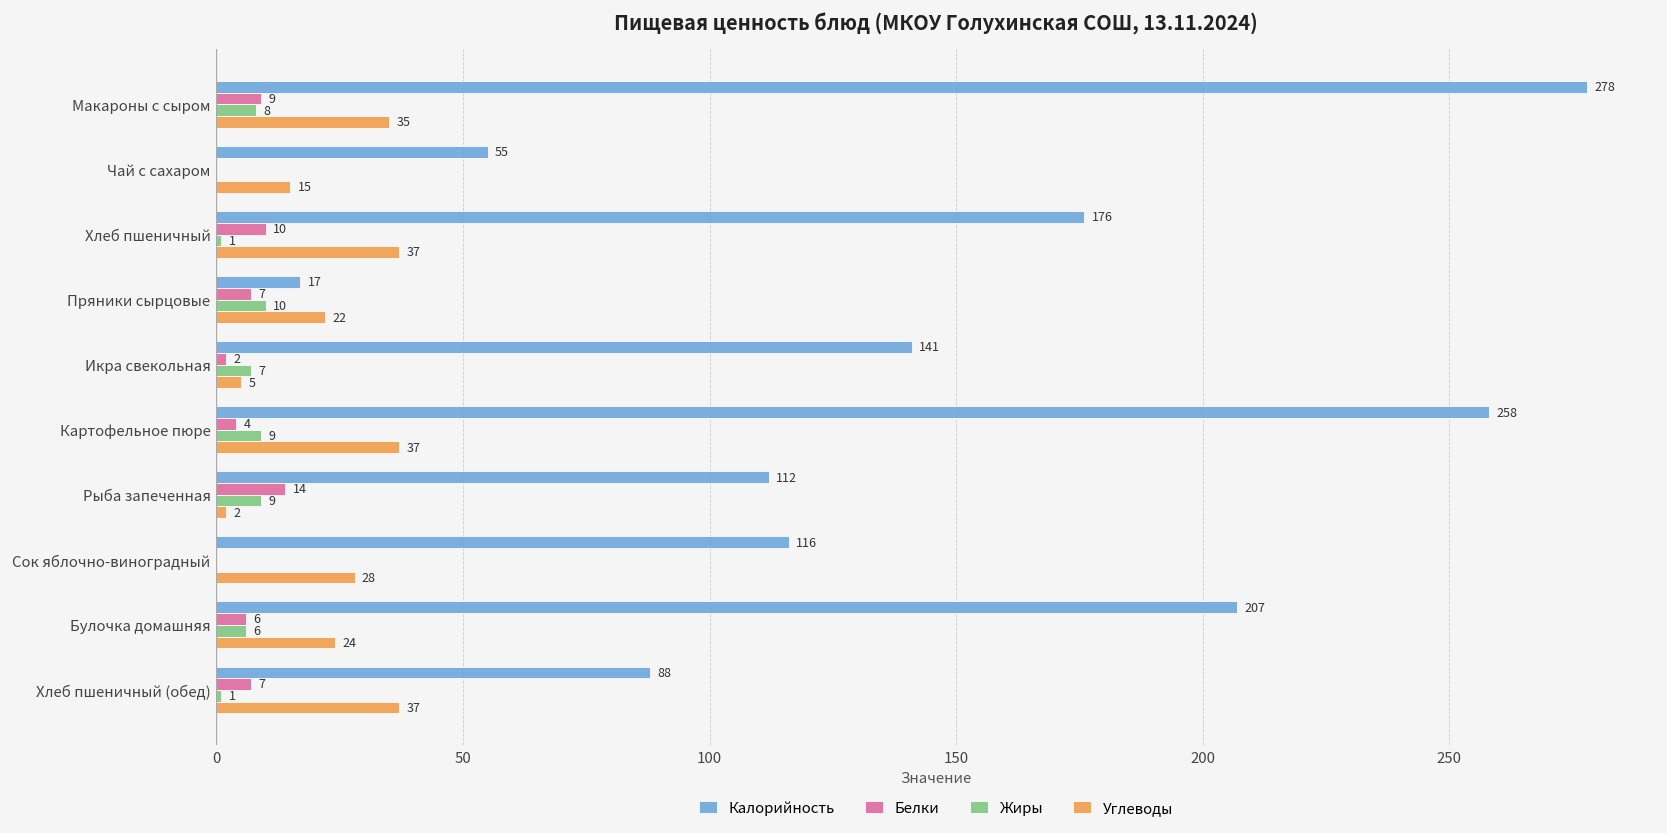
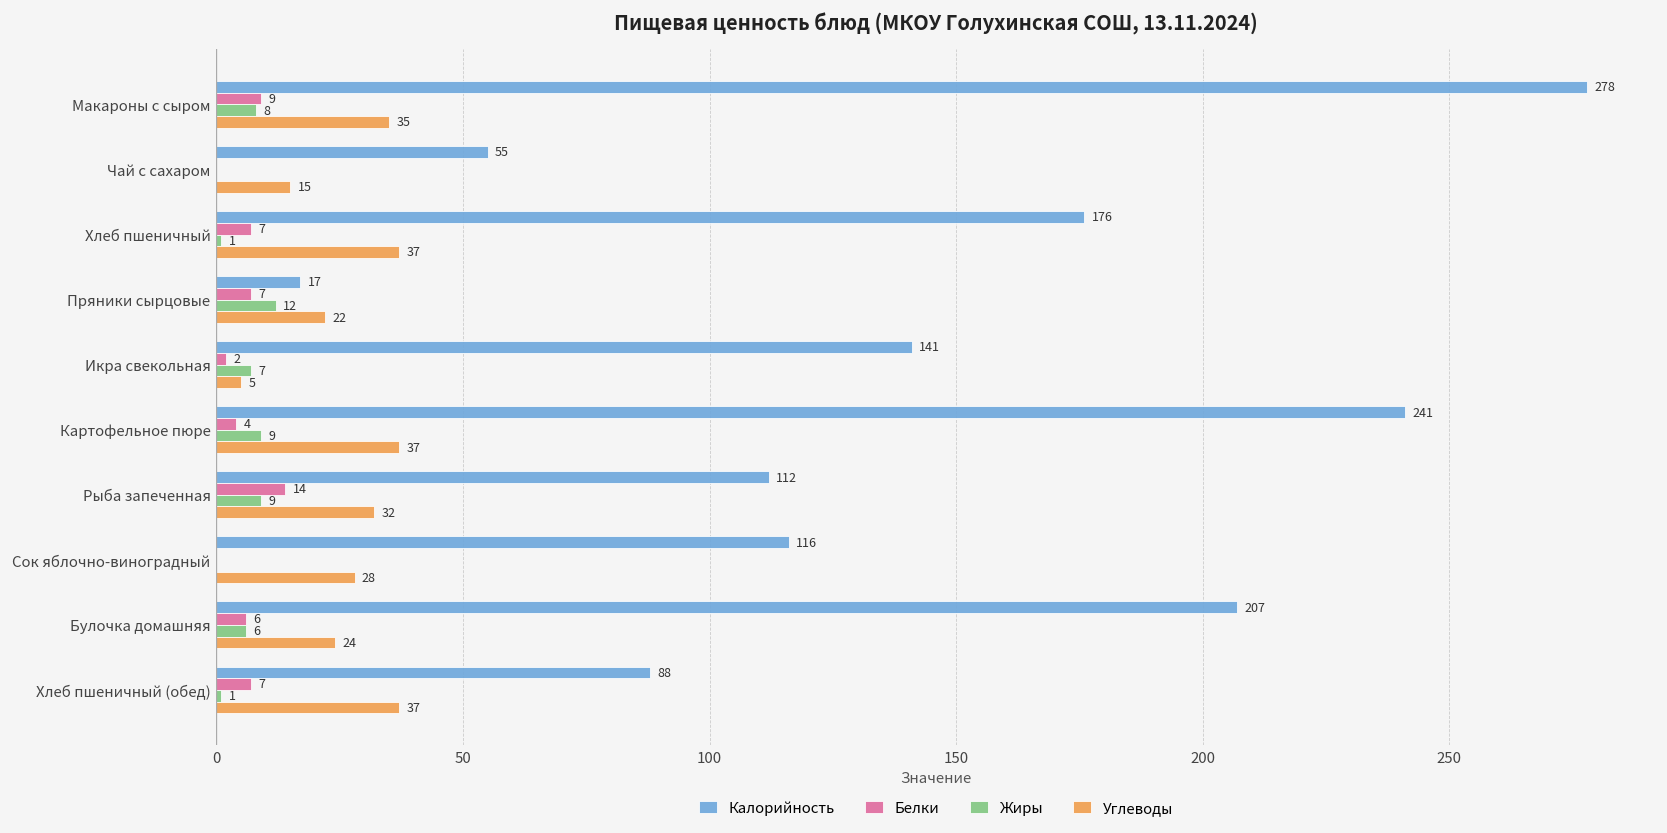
  {
    "Калорийность": {
      "Макароны с сыром": 278,
      "Чай с сахаром": 55,
      "Хлеб пшеничный": 176,
      "Пряники сырцовые": 17,
      "Икра свекольная": 141,
-     "Картофельное пюре": 258,
+     "Картофельное пюре": 241,
      "Рыба запеченная": 112,
      "Сок яблочно-виноградный": 116,
      "Булочка домашняя": 207,
      "Хлеб пшеничный (обед)": 88
    },
    "Белки": {
      "Макароны с сыром": 9,
-     "Хлеб пшеничный": 10,
+     "Хлеб пшеничный": 7,
      "Пряники сырцовые": 7,
      "Икра свекольная": 2,
      "Картофельное пюре": 4,
      "Рыба запеченная": 14,
      "Булочка домашняя": 6,
      "Хлеб пшеничный (обед)": 7
    },
    "Жиры": {
      "Макароны с сыром": 8,
      "Хлеб пшеничный": 1,
-     "Пряники сырцовые": 10,
+     "Пряники сырцовые": 12,
      "Икра свекольная": 7,
      "Картофельное пюре": 9,
      "Рыба запеченная": 9,
      "Булочка домашняя": 6,
      "Хлеб пшеничный (обед)": 1
    },
    "Углеводы": {
      "Макароны с сыром": 35,
      "Чай с сахаром": 15,
      "Хлеб пшеничный": 37,
      "Пряники сырцовые": 22,
      "Икра свекольная": 5,
      "Картофельное пюре": 37,
-     "Рыба запеченная": 2,
+     "Рыба запеченная": 32,
      "Сок яблочно-виноградный": 28,
      "Булочка домашняя": 24,
      "Хлеб пшеничный (обед)": 37
    }
  }
